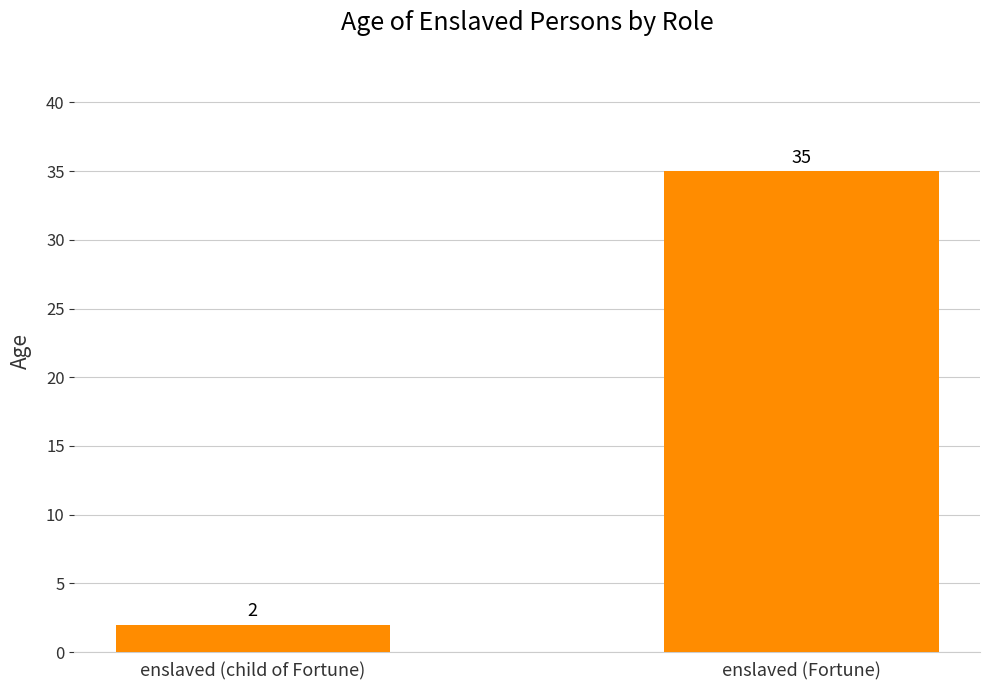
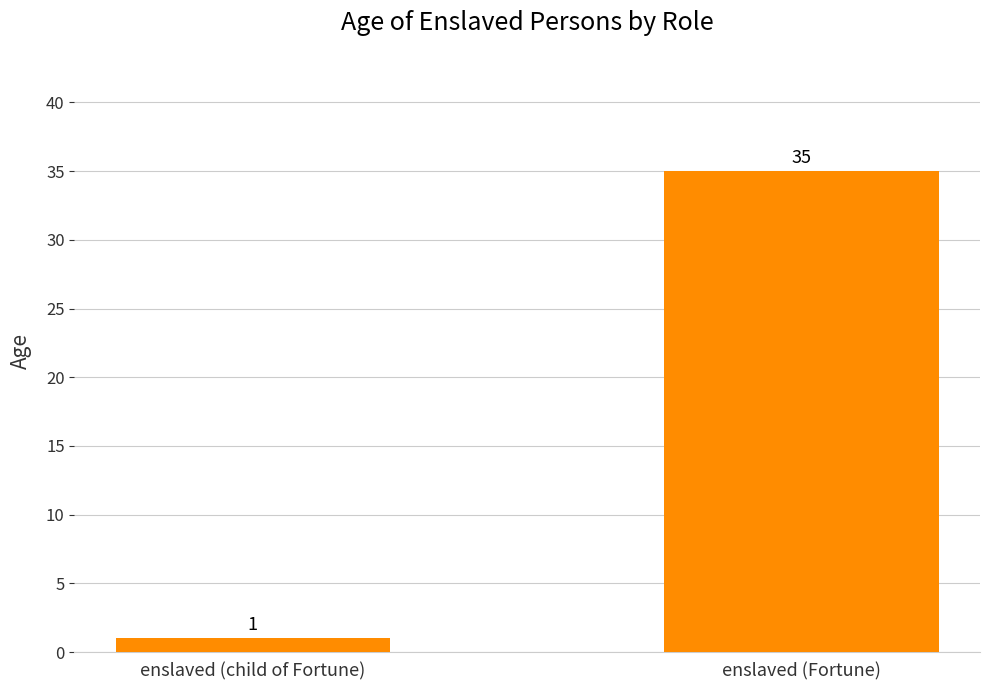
  {
-   "enslaved (child of Fortune)": 2,
+   "enslaved (child of Fortune)": 1,
    "enslaved (Fortune)": 35
  }
